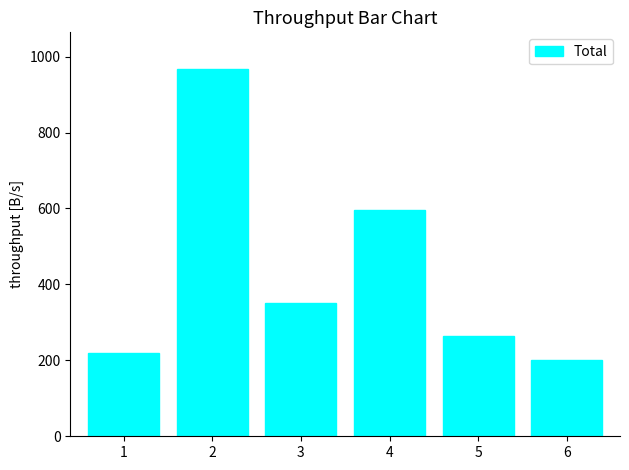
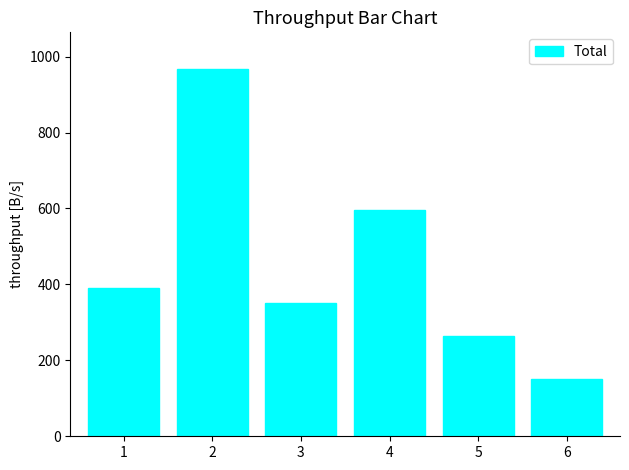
  {
-   "1": 220,
+   "1": 390,
    "2": 970,
    "3": 350,
    "4": 600,
    "5": 260,
-   "6": 200
+   "6": 150
  }
